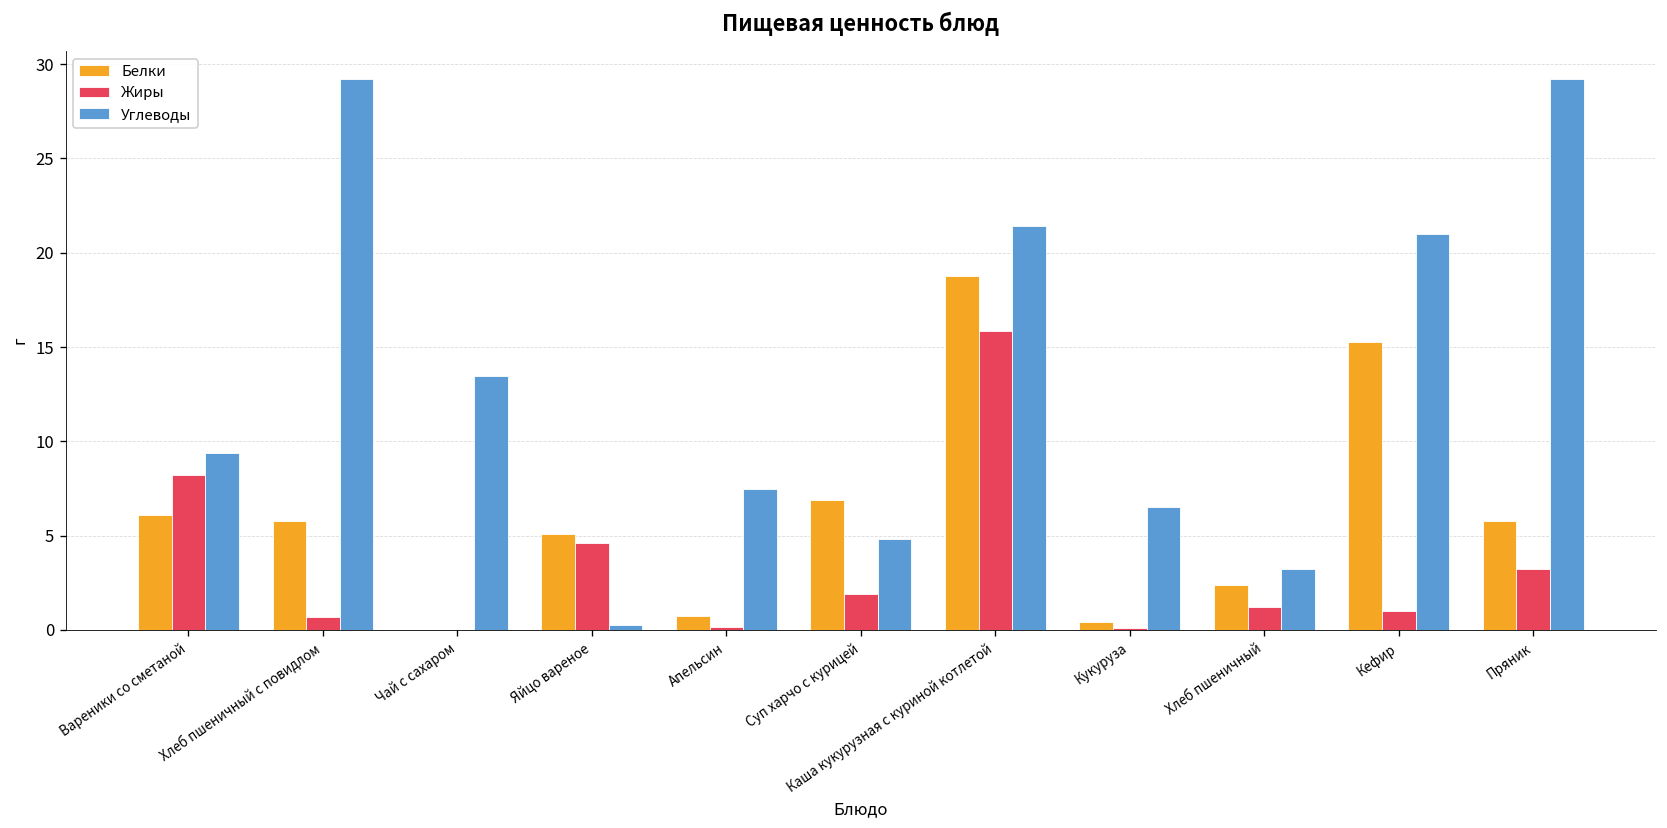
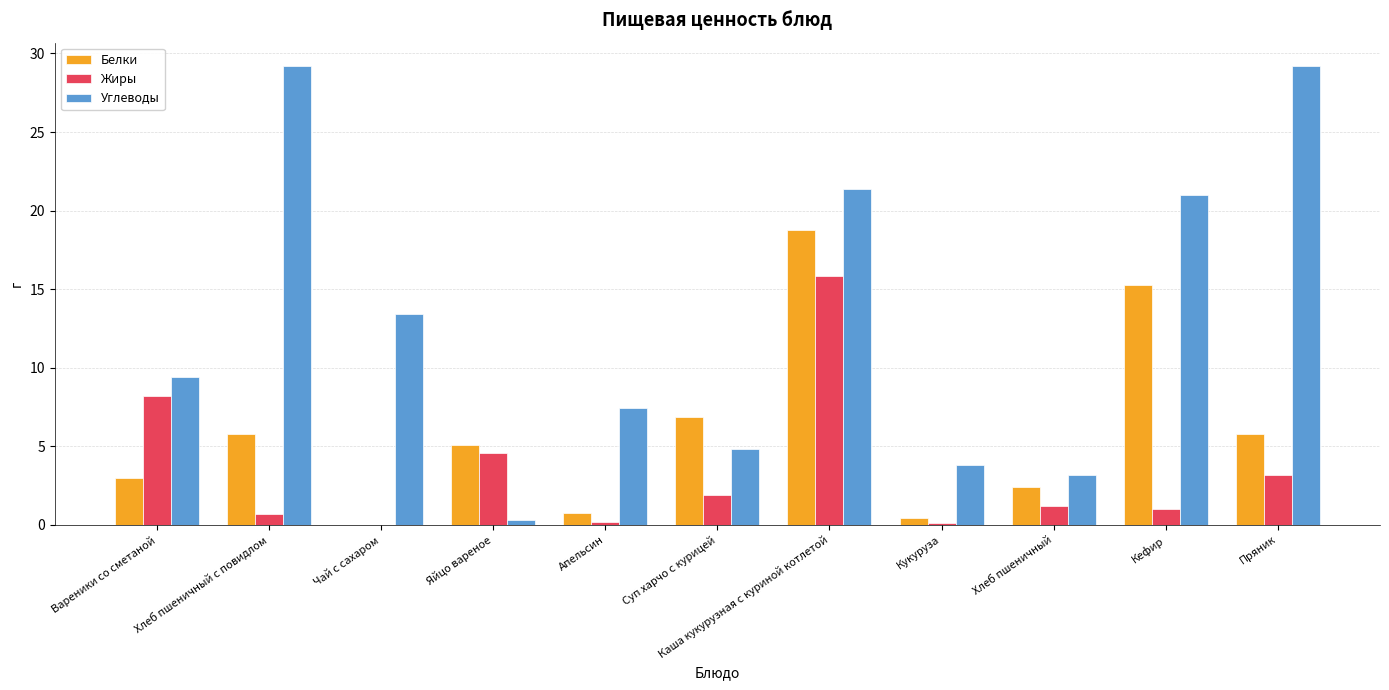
  {
    "Белки": {
-     "Вареники со сметаной": 6.1,
+     "Вареники со сметаной": 3.0,
      "Хлеб пшеничный с повидлом": 5.8,
      "Чай с сахаром": 0.0,
      "Яйцо вареное": 5.1,
      "Апельсин": 0.8,
      "Суп харчо с курицей": 6.9,
      "Каша кукурузная с куриной котлетой": 18.8,
      "Кукуруза": 0.4,
      "Хлеб пшеничный": 2.4,
      "Кефир": 15.2,
      "Пряник": 5.8
    },
    "Жиры": {
      "Вареники со сметаной": 8.2,
      "Хлеб пшеничный с повидлом": 0.7,
      "Чай с сахаром": 0.0,
      "Яйцо вареное": 4.6,
      "Апельсин": 0.2,
      "Суп харчо с курицей": 1.9,
      "Каша кукурузная с куриной котлетой": 15.9,
      "Хлеб пшеничный": 1.2,
      "Кефир": 1.0,
      "Пряник": 3.2
    },
    "Углеводы": {
      "Вареники со сметаной": 9.4,
      "Хлеб пшеничный с повидлом": 29.2,
      "Чай с сахаром": 13.5,
      "Яйцо вареное": 0.3,
      "Апельсин": 7.5,
      "Суп харчо с курицей": 4.8,
      "Каша кукурузная с куриной котлетой": 21.4,
-     "Кукуруза": 6.5,
+     "Кукуруза": 3.8,
      "Хлеб пшеничный": 3.2,
      "Кефир": 21.0,
      "Пряник": 29.2
    }
  }
